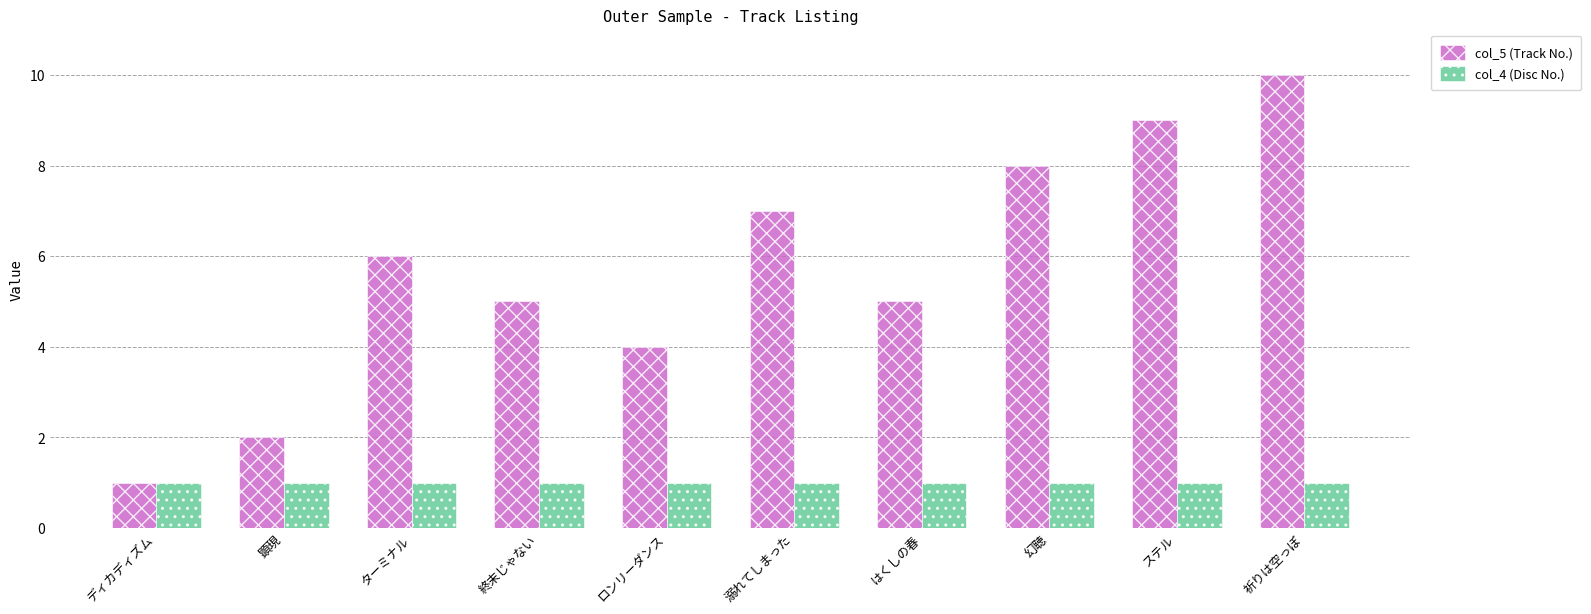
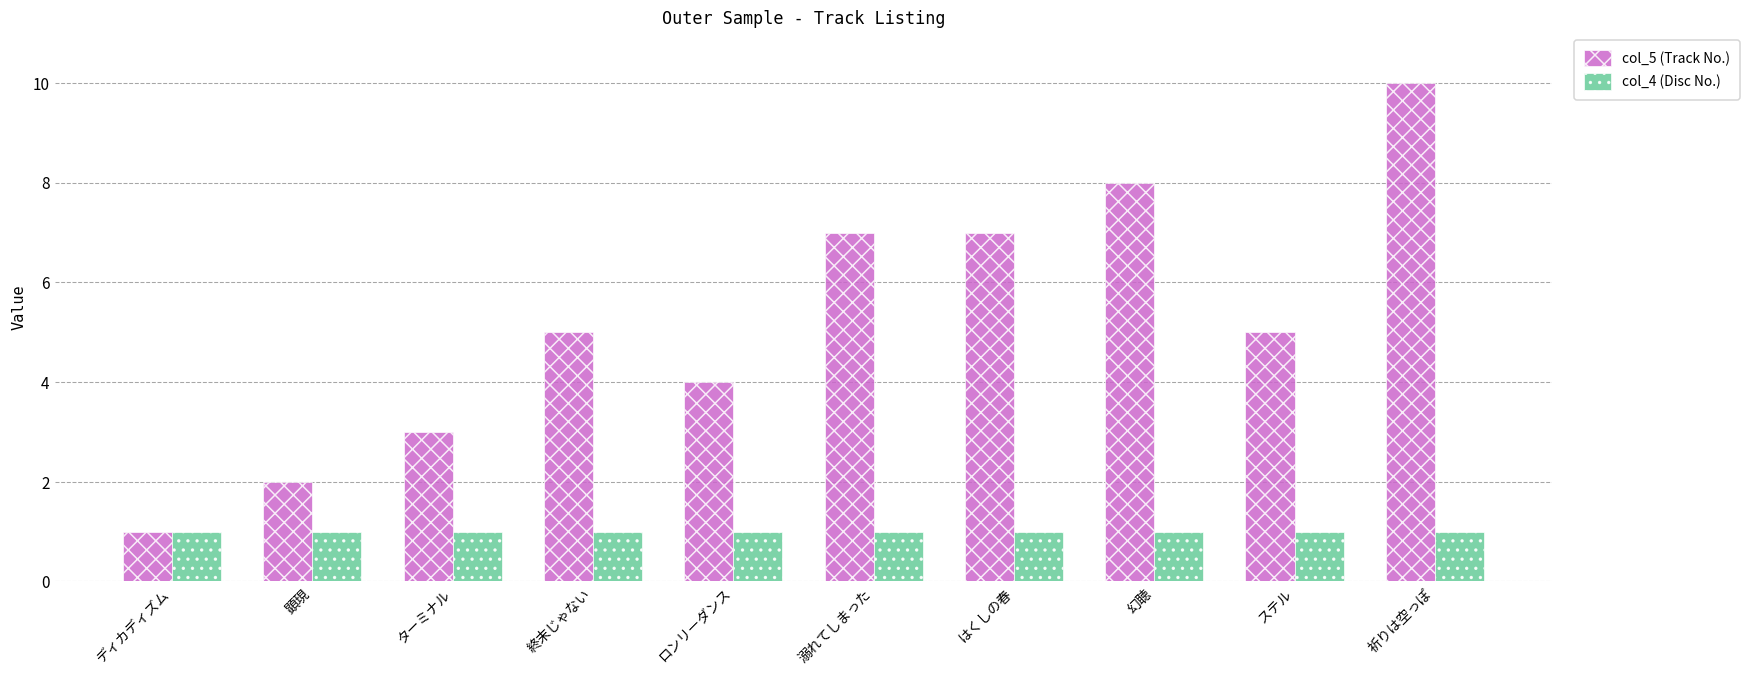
  {
    "col_5 (Track No.)": {
      "ディカディズム": 1,
      "顕現": 2,
-     "ターミナル": 6,
+     "ターミナル": 3,
      "終末じゃない": 5,
      "ロンリーダンス": 4,
      "溺れてしまった": 7,
-     "はくしの春": 5,
+     "はくしの春": 7,
      "幻聴": 8,
-     "ステル": 9,
+     "ステル": 5,
      "祈りは空っぽ": 10
    },
    "col_4 (Disc No.)": {
      "ディカディズム": 1,
      "顕現": 1,
      "ターミナル": 1,
      "終末じゃない": 1,
      "ロンリーダンス": 1,
      "溺れてしまった": 1,
      "はくしの春": 1,
      "幻聴": 1,
      "ステル": 1,
      "祈りは空っぽ": 1
    }
  }
